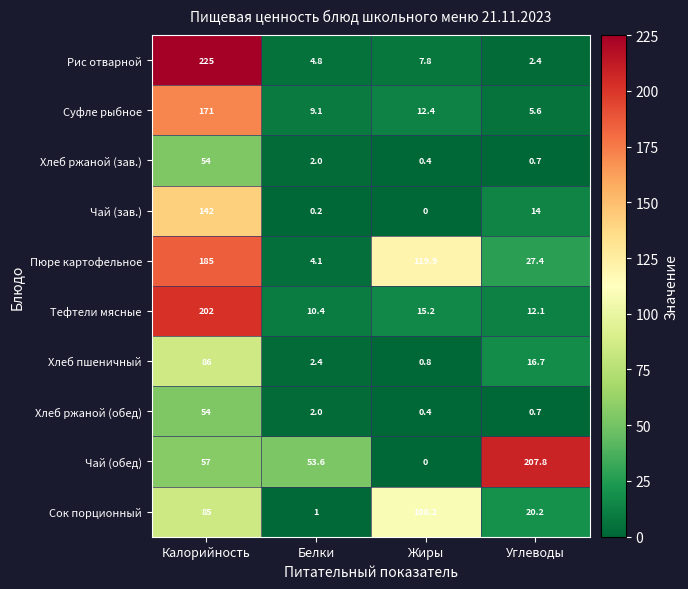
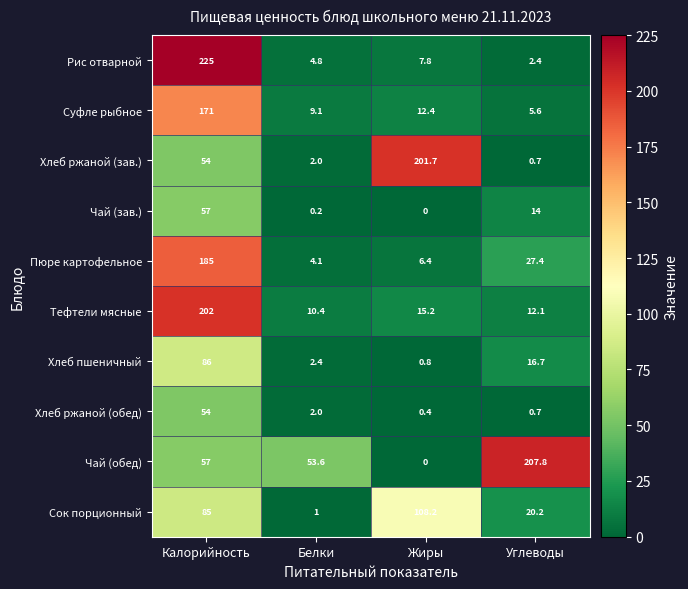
  {
    "Рис отварной": {
      "Калорийность": 225,
      "Белки": 4.8,
      "Жиры": 7.8,
      "Углеводы": 2.4
    },
    "Суфле рыбное": {
      "Калорийность": 171,
      "Белки": 9.1,
      "Жиры": 12.4,
      "Углеводы": 5.6
    },
    "Хлеб ржаной (зав.)": {
      "Калорийность": 54,
      "Белки": 2.0,
-     "Жиры": 0.4,
+     "Жиры": 201.7,
      "Углеводы": 0.7
    },
    "Чай (зав.)": {
-     "Калорийность": 142,
+     "Калорийность": 57,
      "Белки": 0.2,
      "Жиры": 0,
      "Углеводы": 14
    },
    "Пюре картофельное": {
      "Калорийность": 185,
      "Белки": 4.1,
-     "Жиры": 119.9,
+     "Жиры": 6.4,
      "Углеводы": 27.4
    },
    "Тефтели мясные": {
      "Калорийность": 202,
      "Белки": 10.4,
      "Жиры": 15.2,
      "Углеводы": 12.1
    },
    "Хлеб пшеничный": {
      "Калорийность": 86,
      "Белки": 2.4,
      "Жиры": 0.8,
      "Углеводы": 16.7
    },
    "Хлеб ржаной (обед)": {
      "Калорийность": 54,
      "Белки": 2.0,
      "Жиры": 0.4,
      "Углеводы": 0.7
    },
    "Чай (обед)": {
      "Калорийность": 57,
      "Белки": 53.6,
      "Жиры": 0,
      "Углеводы": 207.8
    },
    "Сок порционный": {
      "Калорийность": 85,
      "Белки": 1,
      "Жиры": 108.2,
      "Углеводы": 20.2
    }
  }
